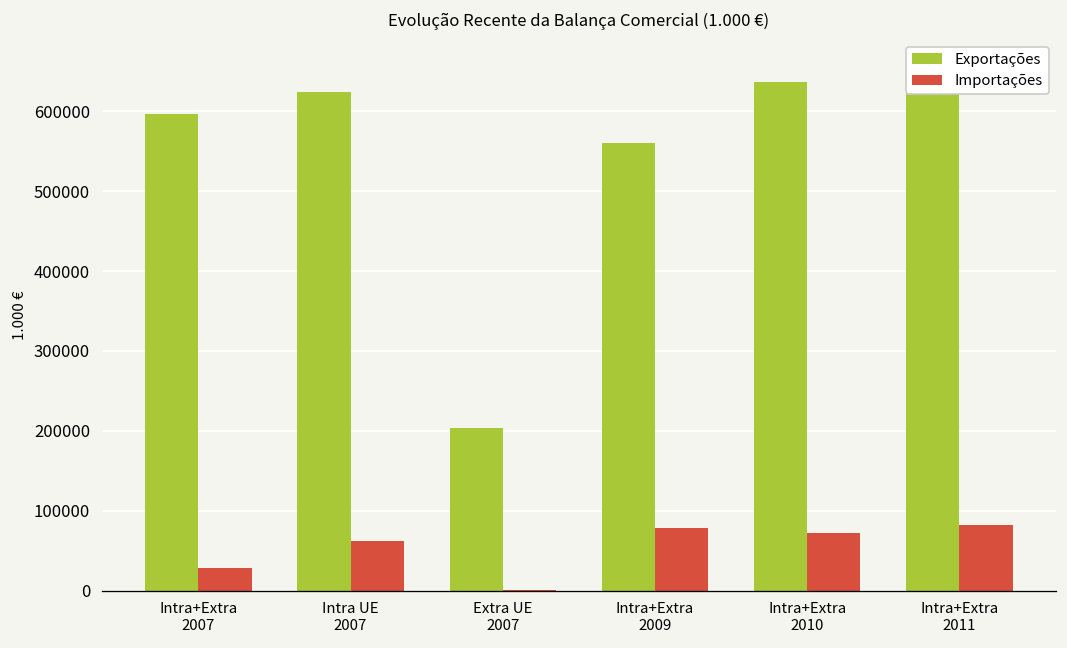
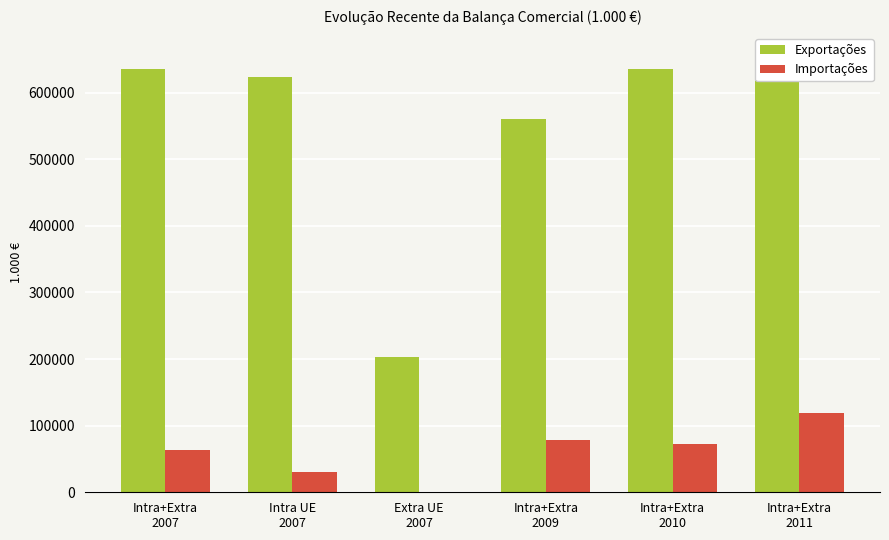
  {
    "Exportações": {
-     "Intra+Extra 2007": 600000,
+     "Intra+Extra 2007": 630000,
      "Intra UE 2007": 620000,
      "Extra UE 2007": 200000,
      "Intra+Extra 2009": 560000,
      "Intra+Extra 2010": 640000
    },
    "Importações": {
-     "Intra+Extra 2007": 30000,
-     "Intra UE 2007": 60000,
+     "Intra+Extra 2007": 60000,
+     "Intra UE 2007": 30000,
      "Intra+Extra 2009": 80000,
      "Intra+Extra 2010": 70000,
-     "Intra+Extra 2011": 80000
+     "Intra+Extra 2011": 120000
    }
  }
